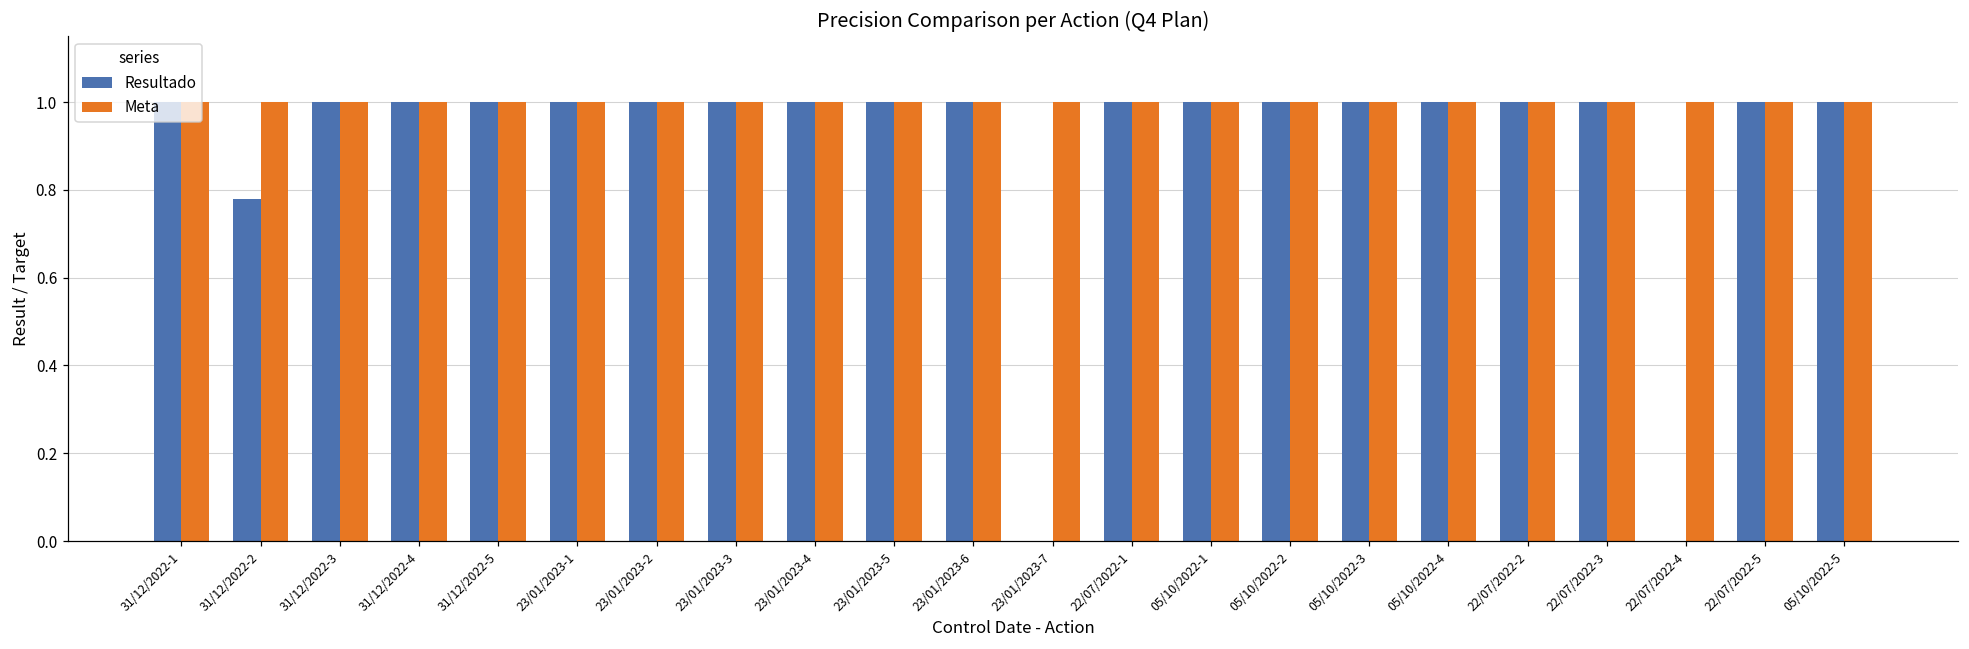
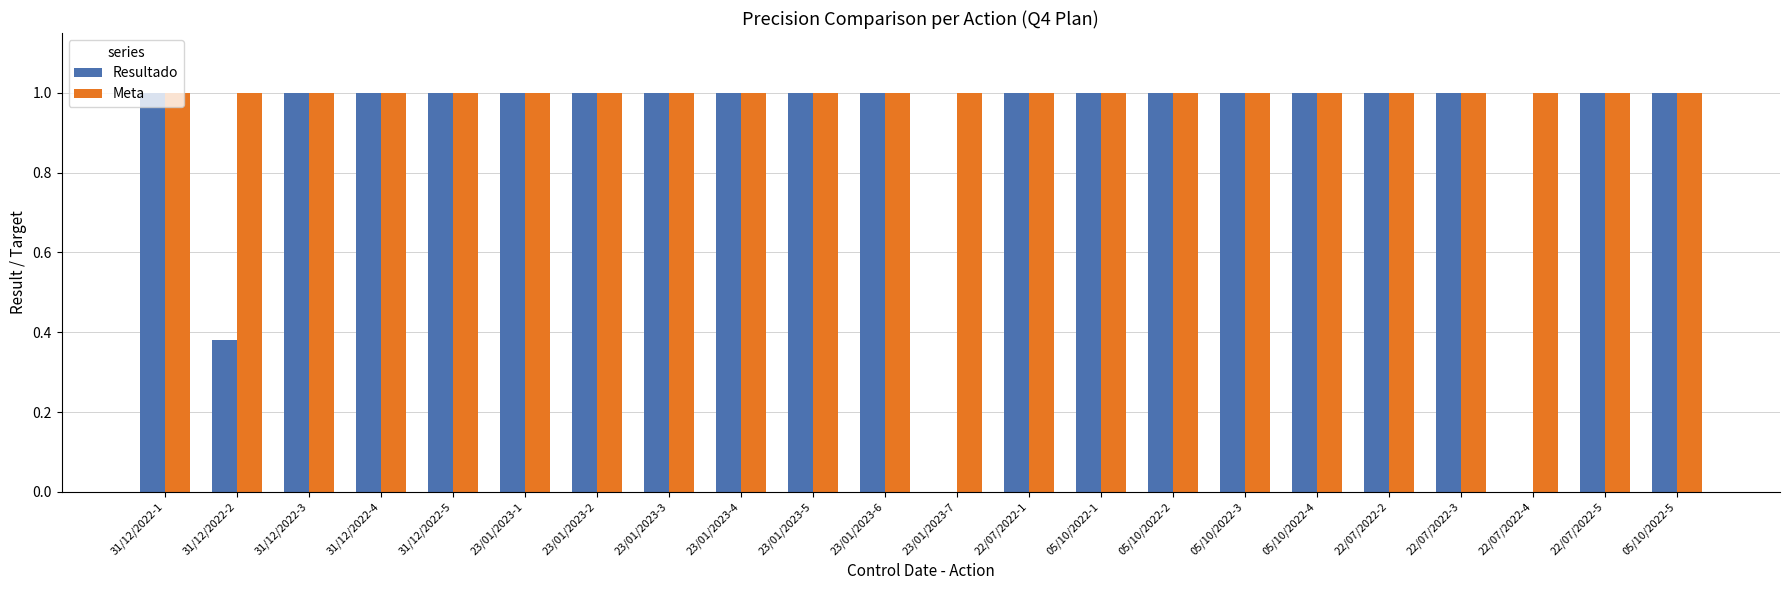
  {
    "Resultado": {
-     "31/12/2022-2": 0.78,
+     "31/12/2022-2": 0.38,
      "31/12/2022-3": 1.00,
      "31/12/2022-4": 1.00,
      "31/12/2022-5": 1.00,
      "23/01/2023-1": 1.00,
      "23/01/2023-2": 1.00,
      "23/01/2023-3": 1.00,
      "23/01/2023-4": 1.00,
      "23/01/2023-5": 1.00,
      "23/01/2023-6": 1.00,
      "23/01/2023-7": 0.00,
      "22/07/2022-1": 1.00,
      "05/10/2022-1": 1.00,
      "05/10/2022-2": 1.00,
      "05/10/2022-3": 1.00,
      "05/10/2022-4": 1.00,
      "22/07/2022-2": 1.00,
      "22/07/2022-3": 1.00,
      "22/07/2022-4": 0.00,
      "22/07/2022-5": 1.00,
      "05/10/2022-5": 1.00
    },
    "Meta": {
      "31/12/2022-2": 1.00,
      "31/12/2022-3": 1.00,
      "31/12/2022-4": 1.00,
      "31/12/2022-5": 1.00,
      "23/01/2023-1": 1.00,
      "23/01/2023-2": 1.00,
      "23/01/2023-3": 1.00,
      "23/01/2023-4": 1.00,
      "23/01/2023-5": 1.00,
      "23/01/2023-6": 1.00,
      "23/01/2023-7": 1.00,
      "22/07/2022-1": 1.00,
      "05/10/2022-1": 1.00,
      "05/10/2022-2": 1.00,
      "05/10/2022-3": 1.00,
      "05/10/2022-4": 1.00,
      "22/07/2022-2": 1.00,
      "22/07/2022-3": 1.00,
      "22/07/2022-4": 1.00,
      "22/07/2022-5": 1.00,
      "05/10/2022-5": 1.00
    }
  }
